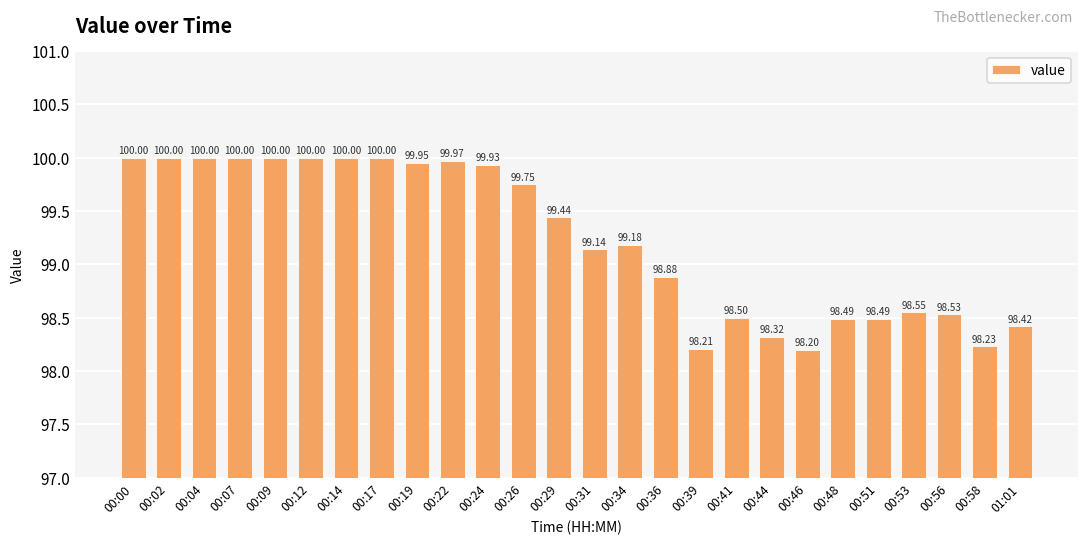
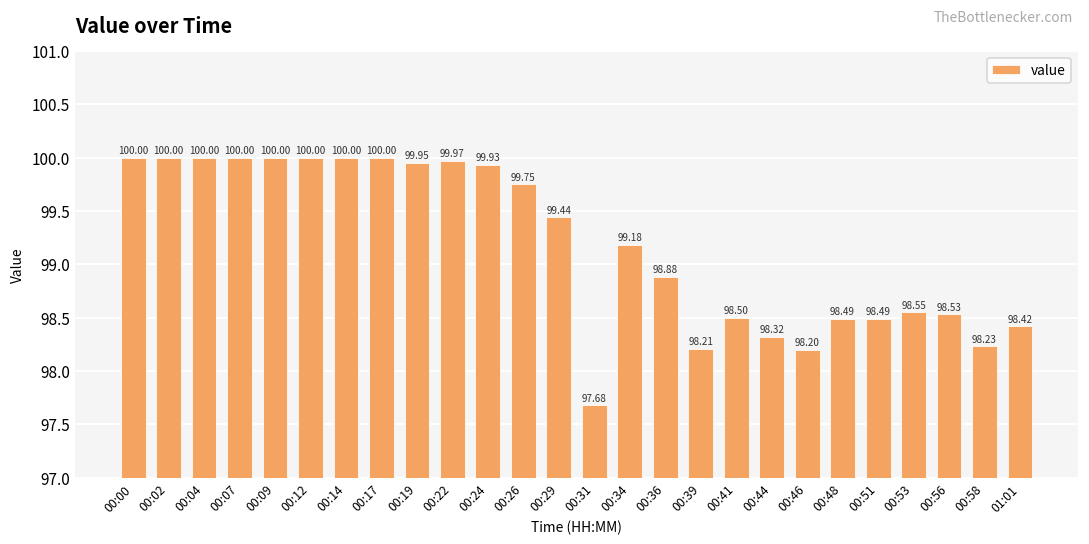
  {
    "00:00": 100.00,
    "00:02": 100.00,
    "00:04": 100.00,
    "00:07": 100.00,
    "00:09": 100.00,
    "00:12": 100.00,
    "00:14": 100.00,
    "00:17": 100.00,
    "00:19": 99.95,
    "00:22": 99.97,
    "00:24": 99.93,
    "00:26": 99.75,
    "00:29": 99.44,
-   "00:31": 99.14,
+   "00:31": 97.68,
    "00:34": 99.18,
    "00:36": 98.88,
    "00:39": 98.21,
    "00:41": 98.50,
    "00:44": 98.32,
    "00:46": 98.20,
    "00:48": 98.49,
    "00:51": 98.49,
    "00:53": 98.55,
    "00:56": 98.53,
    "00:58": 98.23,
    "01:01": 98.42
  }
